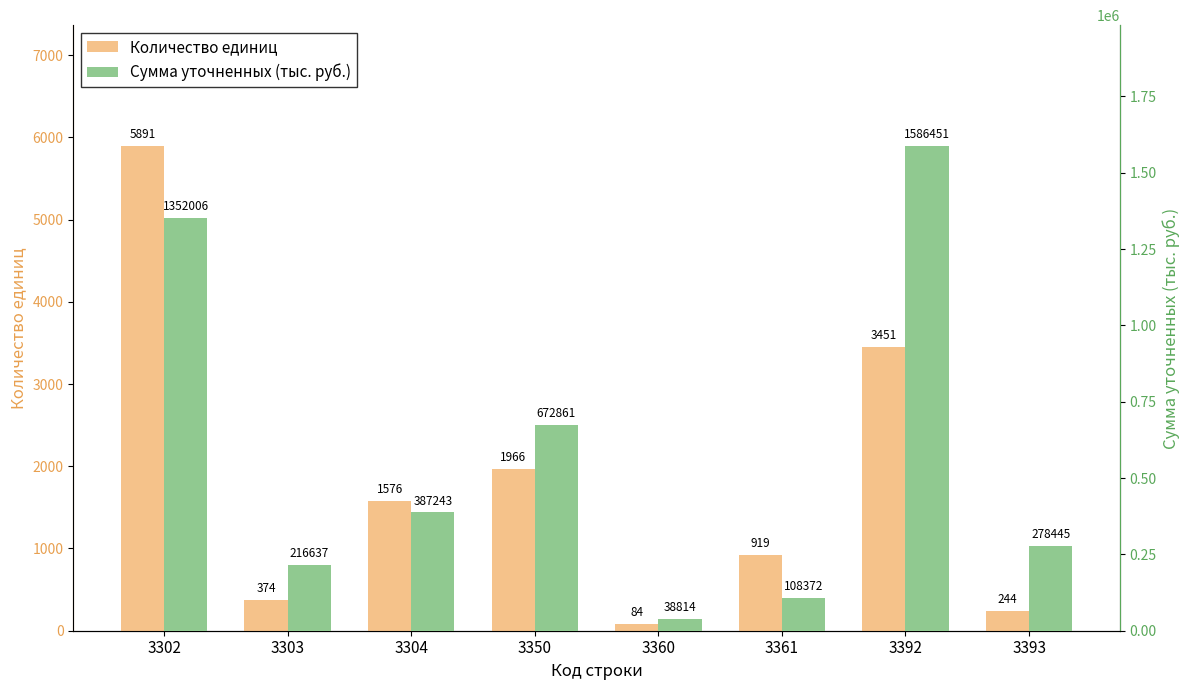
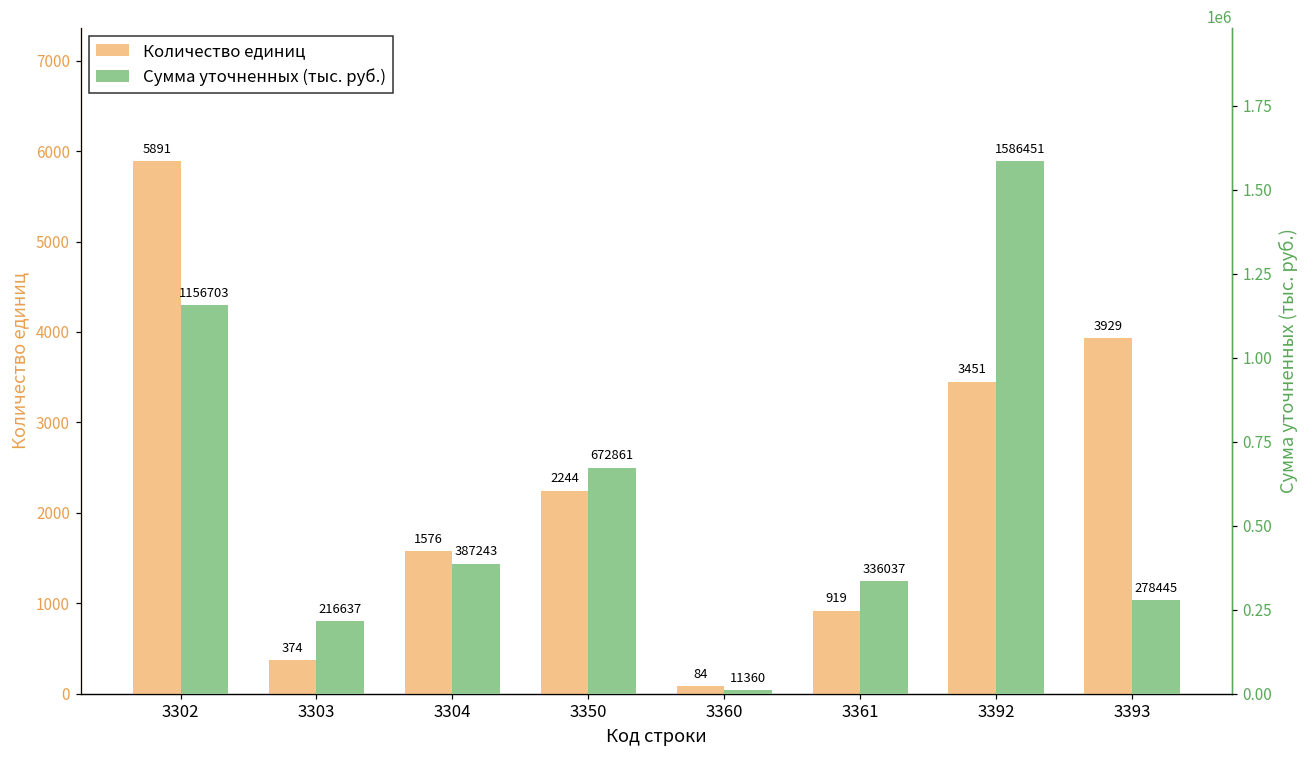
  {
    "Количество единиц": {
      "3302": 5891,
      "3303": 374,
      "3304": 1576,
-     "3350": 1966,
+     "3350": 2244,
      "3360": 84,
      "3361": 919,
      "3392": 3451,
-     "3393": 244
+     "3393": 3929
    },
    "Сумма уточненных (тыс. руб.)": {
-     "3302": 1352006,
+     "3302": 1156703,
      "3303": 216637,
      "3304": 387243,
      "3350": 672861,
-     "3360": 38814,
-     "3361": 108372,
+     "3360": 11360,
+     "3361": 336037,
      "3392": 1586451,
      "3393": 278445
    }
  }
